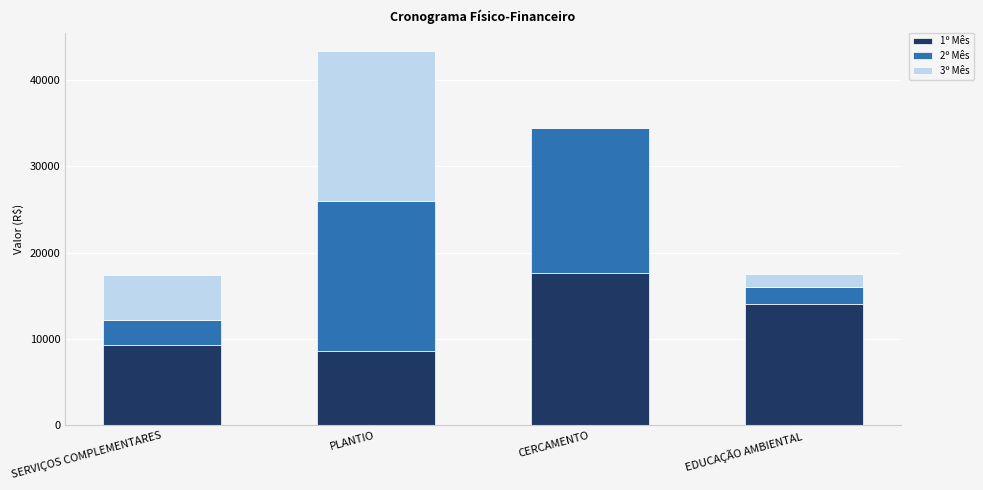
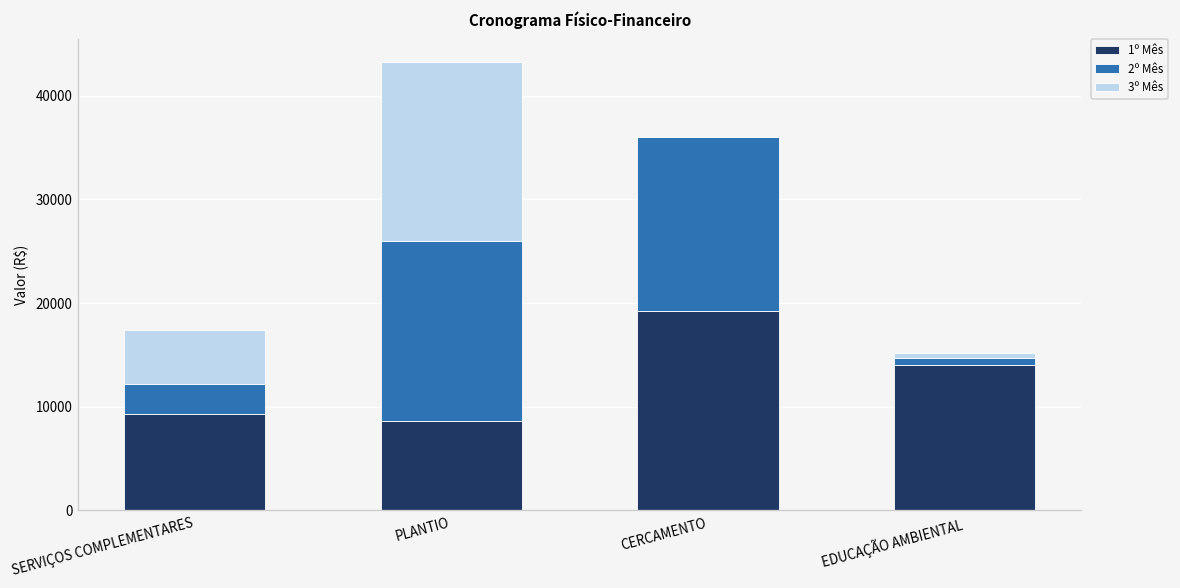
  {
    "1º Mês": {
      "SERVIÇOS COMPLEMENTARES": 9000,
      "PLANTIO": 9000,
-     "CERCAMENTO": 18000,
+     "CERCAMENTO": 19000,
      "EDUCAÇÃO AMBIENTAL": 14000
    },
    "2º Mês": {
      "SERVIÇOS COMPLEMENTARES": 3000,
      "PLANTIO": 17000,
      "CERCAMENTO": 17000,
-     "EDUCAÇÃO AMBIENTAL": 2000
+     "EDUCAÇÃO AMBIENTAL": 1000
    },
    "3º Mês": {
      "SERVIÇOS COMPLEMENTARES": 5000,
      "PLANTIO": 17000,
      "CERCAMENTO": 0,
-     "EDUCAÇÃO AMBIENTAL": 1500
+     "EDUCAÇÃO AMBIENTAL": 500
    }
  }
